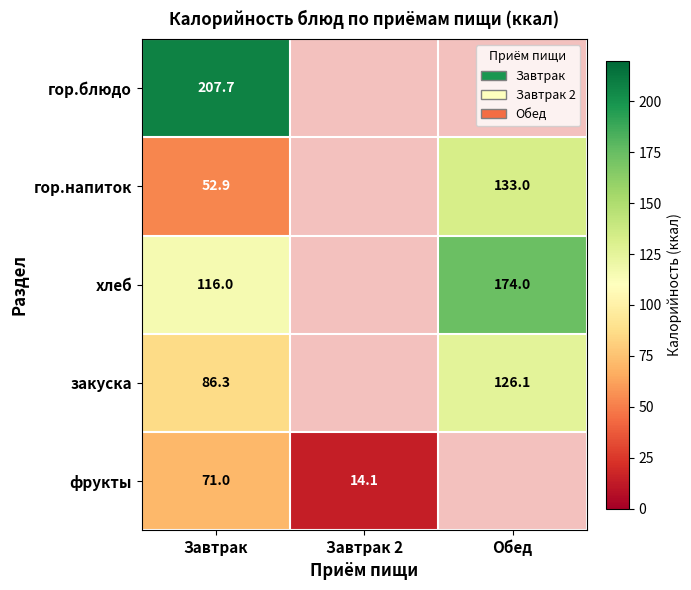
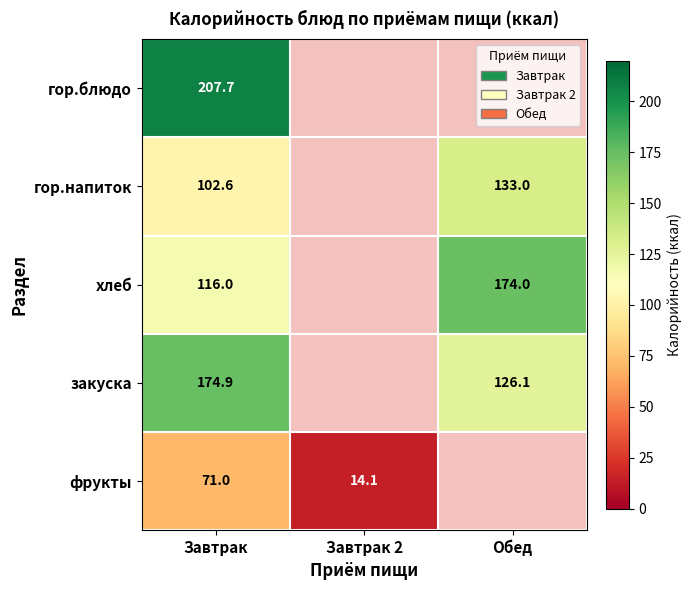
  {
    "гор.блюдо": {
      "Завтрак": 207.7
    },
    "гор.напиток": {
-     "Завтрак": 52.9,
+     "Завтрак": 102.6,
      "Обед": 133.0
    },
    "хлеб": {
      "Завтрак": 116.0,
      "Обед": 174.0
    },
    "закуска": {
-     "Завтрак": 86.3,
+     "Завтрак": 174.9,
      "Обед": 126.1
    },
    "фрукты": {
      "Завтрак": 71.0,
      "Завтрак 2": 14.1
    }
  }
